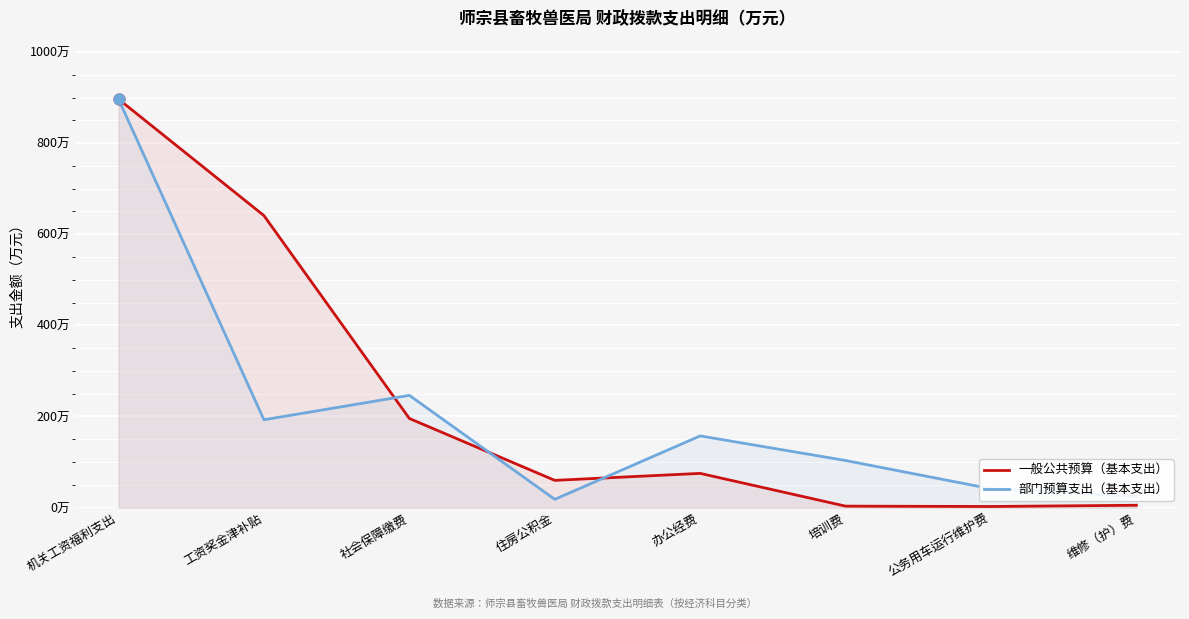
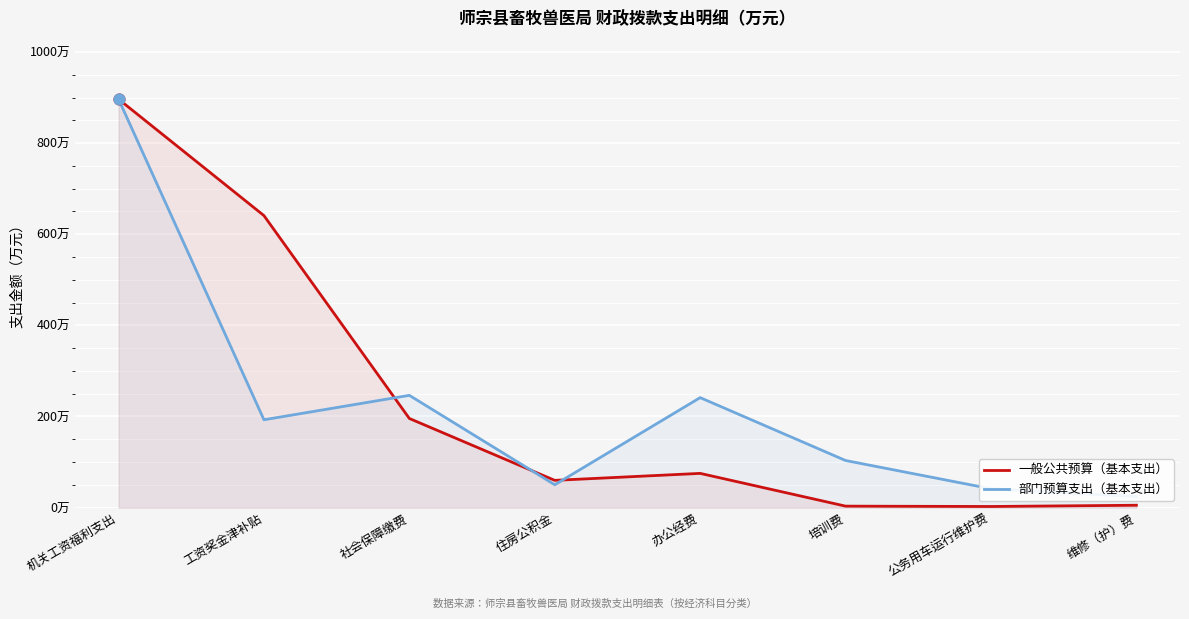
  {
    "部门预算支出（基本支出）": {
      "工资奖金津补贴": "190万",
      "社会保障缴费": "250万",
-     "住房公积金": "20万",
-     "办公经费": "160万",
+     "住房公积金": "50万",
+     "办公经费": "240万",
      "培训费": "100万"
    }
  }
